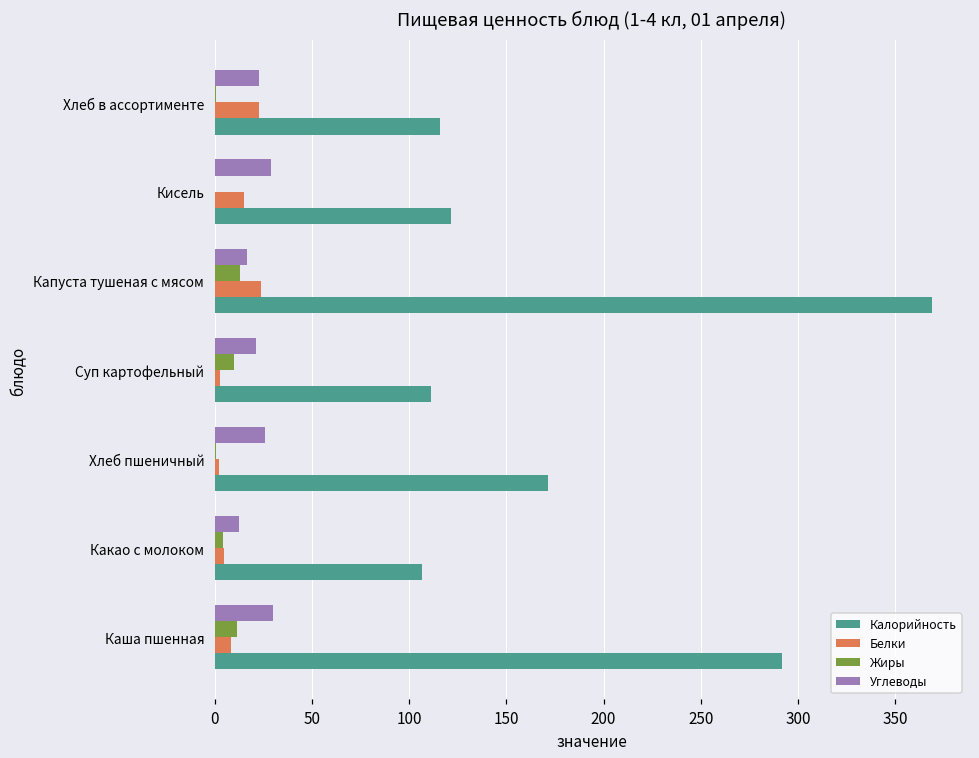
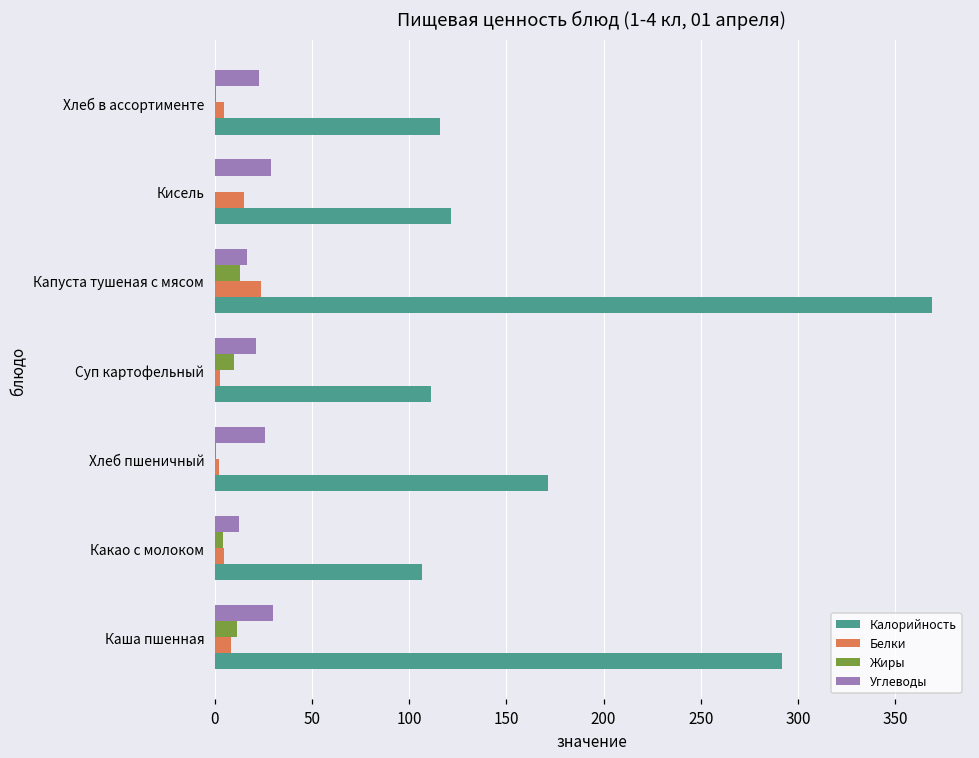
  {
    "Калорийность": {
      "Хлеб в ассортименте": 116,
      "Кисель": 122,
      "Капуста тушеная с мясом": 369,
      "Суп картофельный": 111,
      "Хлеб пшеничный": 171,
      "Какао с молоком": 107,
      "Каша пшенная": 292
    },
    "Белки": {
-     "Хлеб в ассортименте": 23,
+     "Хлеб в ассортименте": 5,
      "Кисель": 15,
      "Капуста тушеная с мясом": 23,
      "Суп картофельный": 3,
      "Хлеб пшеничный": 2,
      "Какао с молоком": 5,
      "Каша пшенная": 8
    },
    "Жиры": {
      "Кисель": 0,
      "Капуста тушеная с мясом": 13,
      "Суп картофельный": 10,
      "Какао с молоком": 4,
      "Каша пшенная": 12
    },
    "Углеводы": {
      "Хлеб в ассортименте": 23,
      "Кисель": 29,
      "Капуста тушеная с мясом": 17,
      "Суп картофельный": 21,
      "Хлеб пшеничный": 26,
      "Какао с молоком": 12,
      "Каша пшенная": 30
    }
  }
